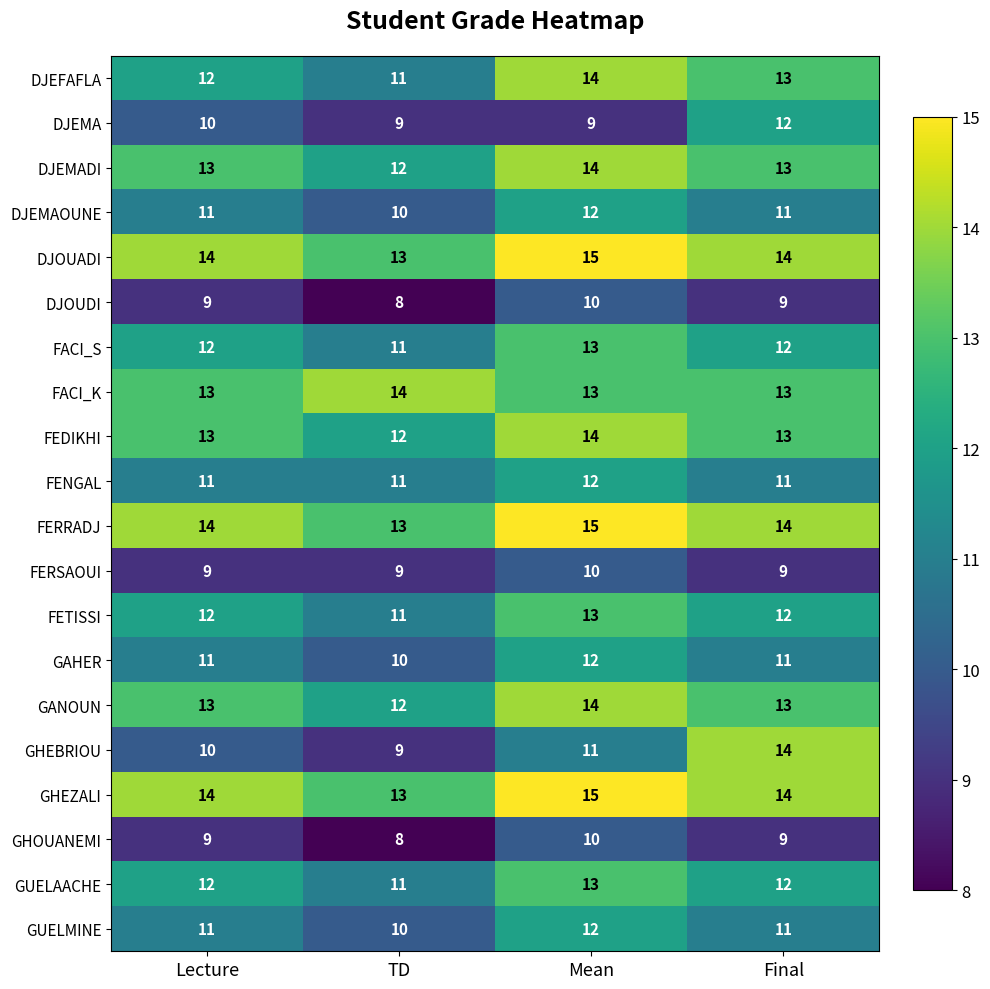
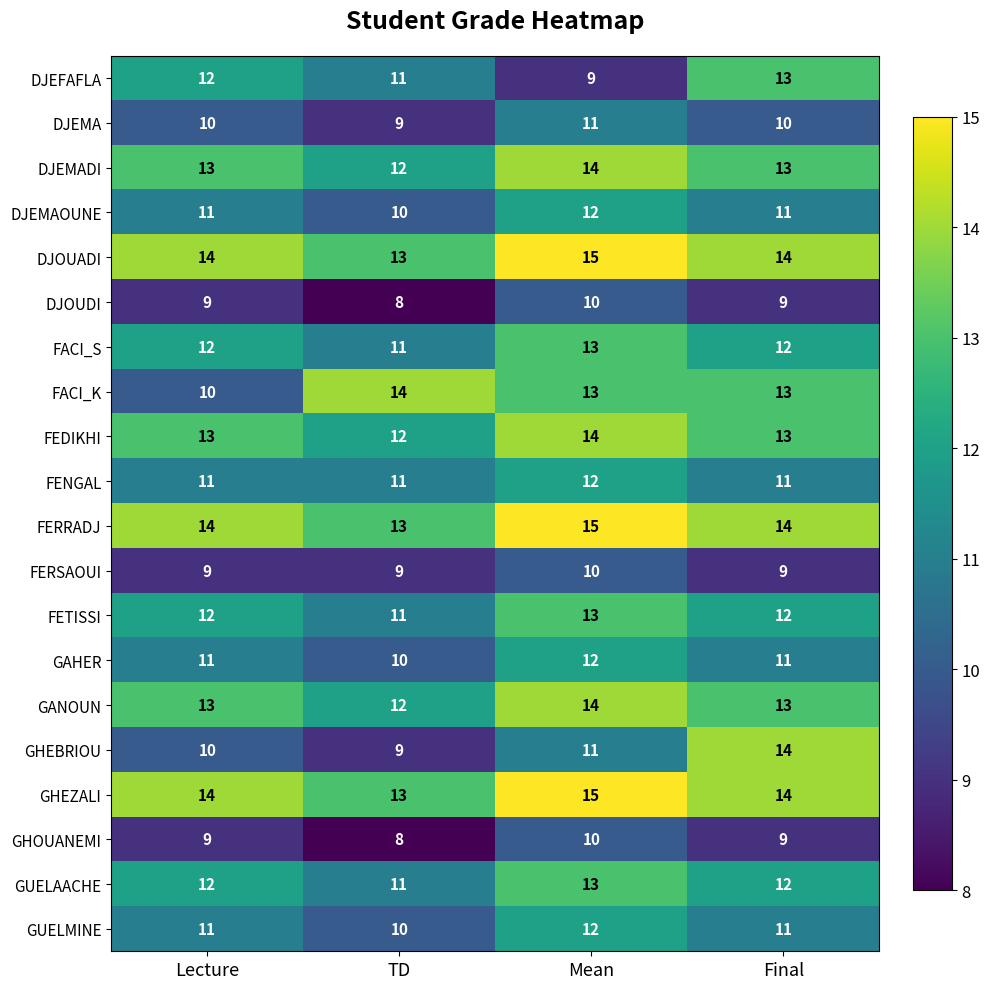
  {
    "DJEFAFLA": {
      "Lecture": 12,
      "TD": 11,
-     "Mean": 14,
+     "Mean": 9,
      "Final": 13
    },
    "DJEMA": {
      "Lecture": 10,
      "TD": 9,
-     "Mean": 9,
-     "Final": 12
+     "Mean": 11,
+     "Final": 10
    },
    "DJEMADI": {
      "Lecture": 13,
      "TD": 12,
      "Mean": 14,
      "Final": 13
    },
    "DJEMAOUNE": {
      "Lecture": 11,
      "TD": 10,
      "Mean": 12,
      "Final": 11
    },
    "DJOUADI": {
      "Lecture": 14,
      "TD": 13,
      "Mean": 15,
      "Final": 14
    },
    "DJOUDI": {
      "Lecture": 9,
      "TD": 8,
      "Mean": 10,
      "Final": 9
    },
    "FACI_S": {
      "Lecture": 12,
      "TD": 11,
      "Mean": 13,
      "Final": 12
    },
    "FACI_K": {
-     "Lecture": 13,
+     "Lecture": 10,
      "TD": 14,
      "Mean": 13,
      "Final": 13
    },
    "FEDIKHI": {
      "Lecture": 13,
      "TD": 12,
      "Mean": 14,
      "Final": 13
    },
    "FENGAL": {
      "Lecture": 11,
      "TD": 11,
      "Mean": 12,
      "Final": 11
    },
    "FERRADJ": {
      "Lecture": 14,
      "TD": 13,
      "Mean": 15,
      "Final": 14
    },
    "FERSAOUI": {
      "Lecture": 9,
      "TD": 9,
      "Mean": 10,
      "Final": 9
    },
    "FETISSI": {
      "Lecture": 12,
      "TD": 11,
      "Mean": 13,
      "Final": 12
    },
    "GAHER": {
      "Lecture": 11,
      "TD": 10,
      "Mean": 12,
      "Final": 11
    },
    "GANOUN": {
      "Lecture": 13,
      "TD": 12,
      "Mean": 14,
      "Final": 13
    },
    "GHEBRIOU": {
      "Lecture": 10,
      "TD": 9,
      "Mean": 11,
      "Final": 14
    },
    "GHEZALI": {
      "Lecture": 14,
      "TD": 13,
      "Mean": 15,
      "Final": 14
    },
    "GHOUANEMI": {
      "Lecture": 9,
      "TD": 8,
      "Mean": 10,
      "Final": 9
    },
    "GUELAACHE": {
      "Lecture": 12,
      "TD": 11,
      "Mean": 13,
      "Final": 12
    },
    "GUELMINE": {
      "Lecture": 11,
      "TD": 10,
      "Mean": 12,
      "Final": 11
    }
  }
